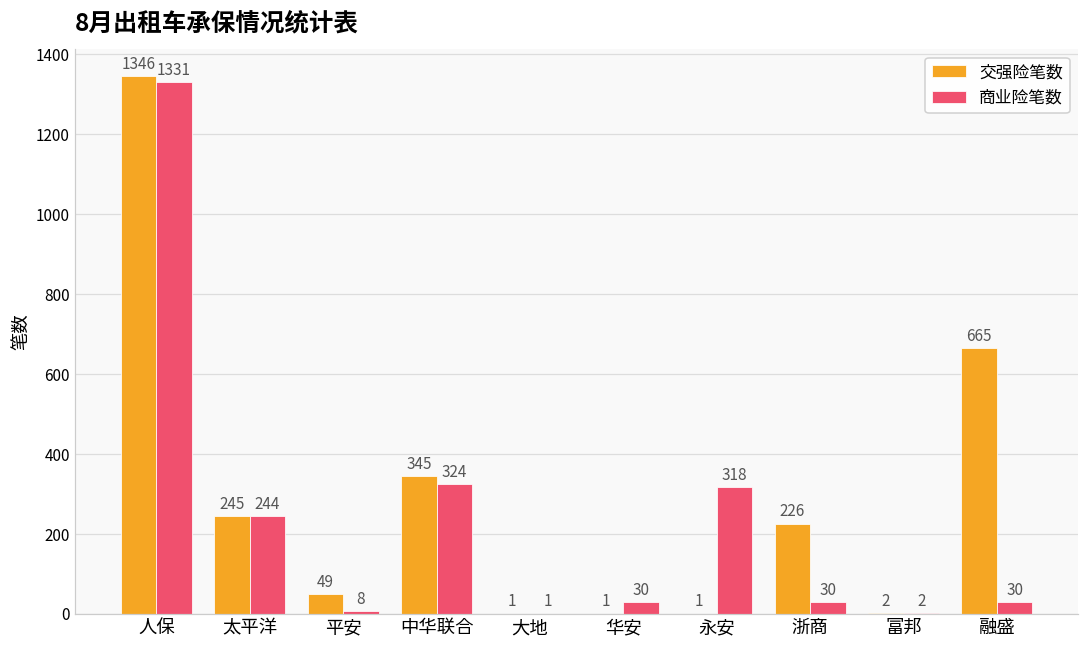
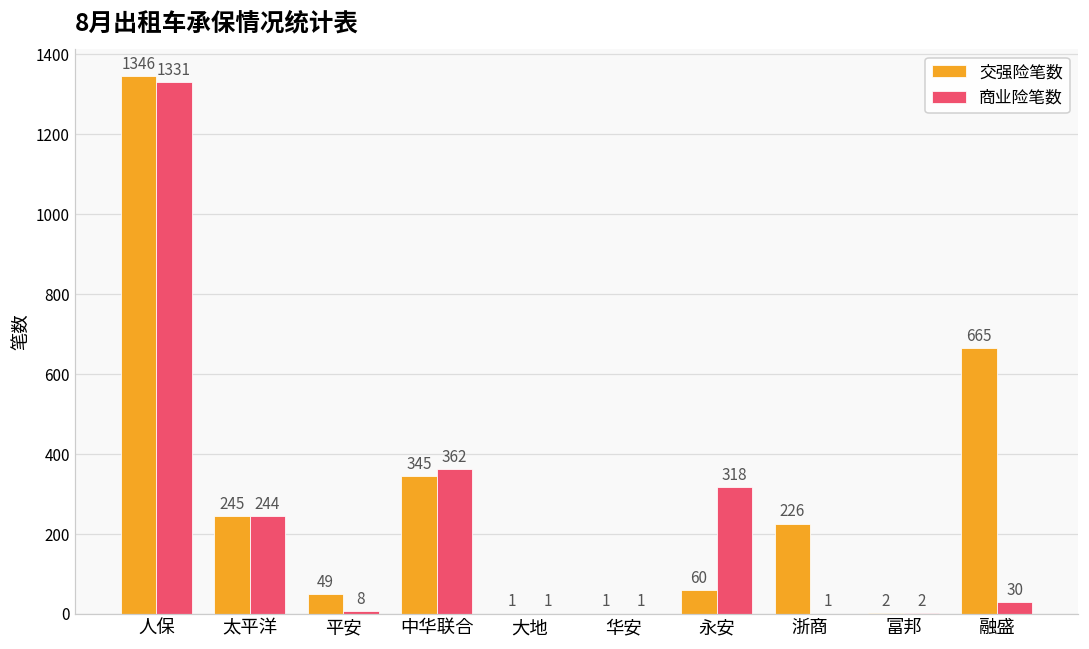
  {
    "交强险笔数": {
      "人保": 1346,
      "太平洋": 245,
      "平安": 49,
      "中华联合": 345,
      "大地": 1,
      "华安": 1,
-     "永安": 1,
+     "永安": 60,
      "浙商": 226,
      "富邦": 2,
      "融盛": 665
    },
    "商业险笔数": {
      "人保": 1331,
      "太平洋": 244,
      "平安": 8,
-     "中华联合": 324,
+     "中华联合": 362,
      "大地": 1,
-     "华安": 30,
+     "华安": 1,
      "永安": 318,
-     "浙商": 30,
+     "浙商": 1,
      "富邦": 2,
      "融盛": 30
    }
  }
